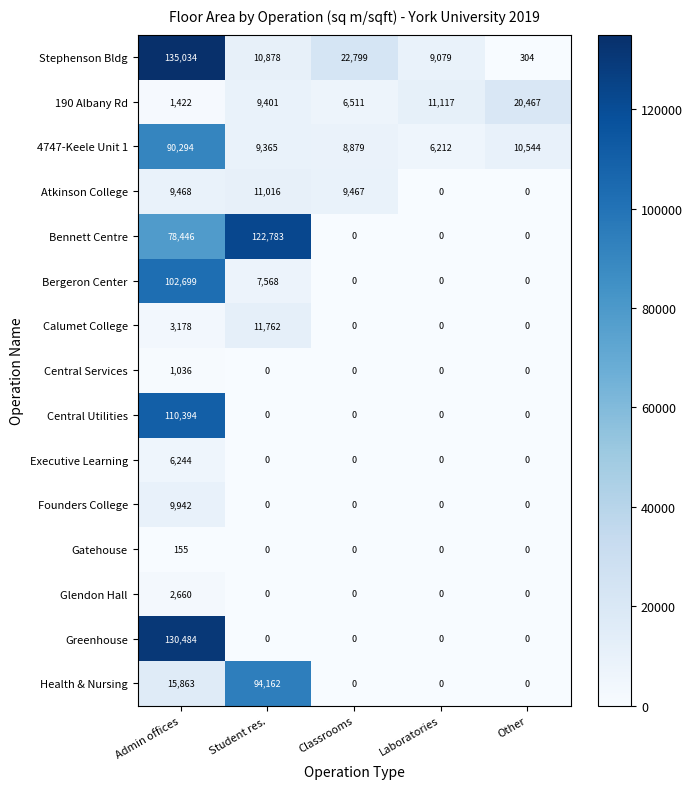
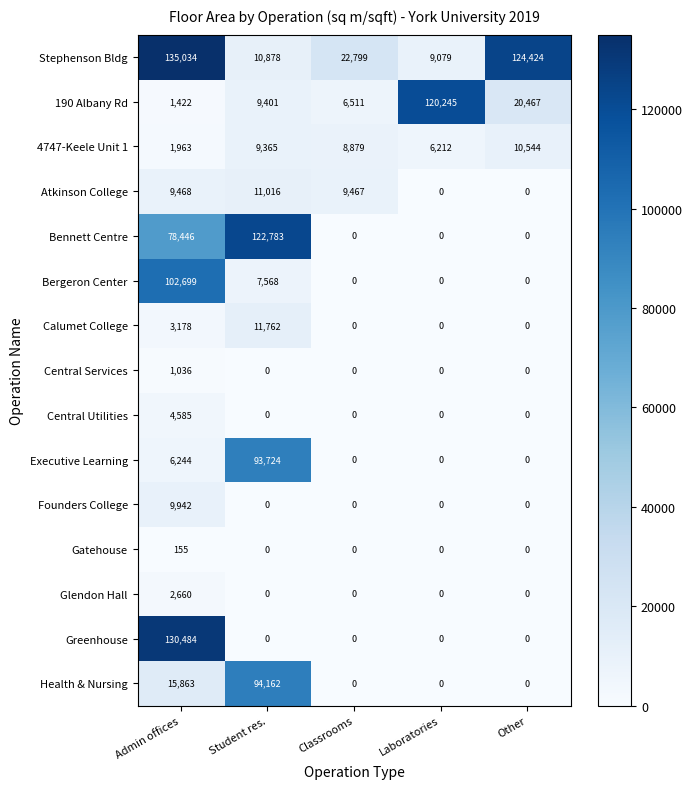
  {
    "Stephenson Bldg": {
      "Admin offices": "135,034",
      "Student res.": "10,878",
      "Classrooms": "22,799",
      "Laboratories": "9,079",
-     "Other": "304"
+     "Other": "124,424"
    },
    "190 Albany Rd": {
      "Admin offices": "1,422",
      "Student res.": "9,401",
      "Classrooms": "6,511",
-     "Laboratories": "11,117",
+     "Laboratories": "120,245",
      "Other": "20,467"
    },
    "4747-Keele Unit 1": {
-     "Admin offices": "90,294",
+     "Admin offices": "1,963",
      "Student res.": "9,365",
      "Classrooms": "8,879",
      "Laboratories": "6,212",
      "Other": "10,544"
    },
    "Atkinson College": {
      "Admin offices": "9,468",
      "Student res.": "11,016",
      "Classrooms": "9,467",
      "Laboratories": "0",
      "Other": "0"
    },
    "Bennett Centre": {
      "Admin offices": "78,446",
      "Student res.": "122,783",
      "Classrooms": "0",
      "Laboratories": "0",
      "Other": "0"
    },
    "Bergeron Center": {
      "Admin offices": "102,699",
      "Student res.": "7,568",
      "Classrooms": "0",
      "Laboratories": "0",
      "Other": "0"
    },
    "Calumet College": {
      "Admin offices": "3,178",
      "Student res.": "11,762",
      "Classrooms": "0",
      "Laboratories": "0",
      "Other": "0"
    },
    "Central Services": {
      "Admin offices": "1,036",
      "Student res.": "0",
      "Classrooms": "0",
      "Laboratories": "0",
      "Other": "0"
    },
    "Central Utilities": {
-     "Admin offices": "110,394",
+     "Admin offices": "4,585",
      "Student res.": "0",
      "Classrooms": "0",
      "Laboratories": "0",
      "Other": "0"
    },
    "Executive Learning": {
      "Admin offices": "6,244",
-     "Student res.": "0",
+     "Student res.": "93,724",
      "Classrooms": "0",
      "Laboratories": "0",
      "Other": "0"
    },
    "Founders College": {
      "Admin offices": "9,942",
      "Student res.": "0",
      "Classrooms": "0",
      "Laboratories": "0",
      "Other": "0"
    },
    "Gatehouse": {
      "Admin offices": "155",
      "Student res.": "0",
      "Classrooms": "0",
      "Laboratories": "0",
      "Other": "0"
    },
    "Glendon Hall": {
      "Admin offices": "2,660",
      "Student res.": "0",
      "Classrooms": "0",
      "Laboratories": "0",
      "Other": "0"
    },
    "Greenhouse": {
      "Admin offices": "130,484",
      "Student res.": "0",
      "Classrooms": "0",
      "Laboratories": "0",
      "Other": "0"
    },
    "Health & Nursing": {
      "Admin offices": "15,863",
      "Student res.": "94,162",
      "Classrooms": "0",
      "Laboratories": "0",
      "Other": "0"
    }
  }
